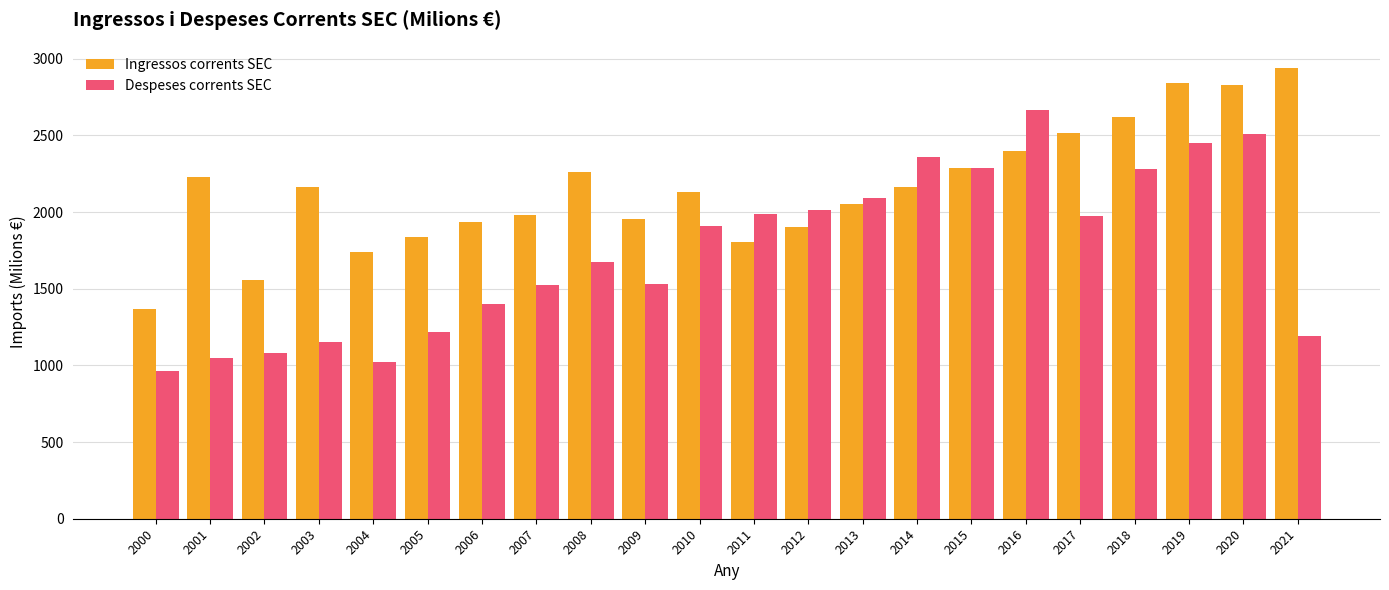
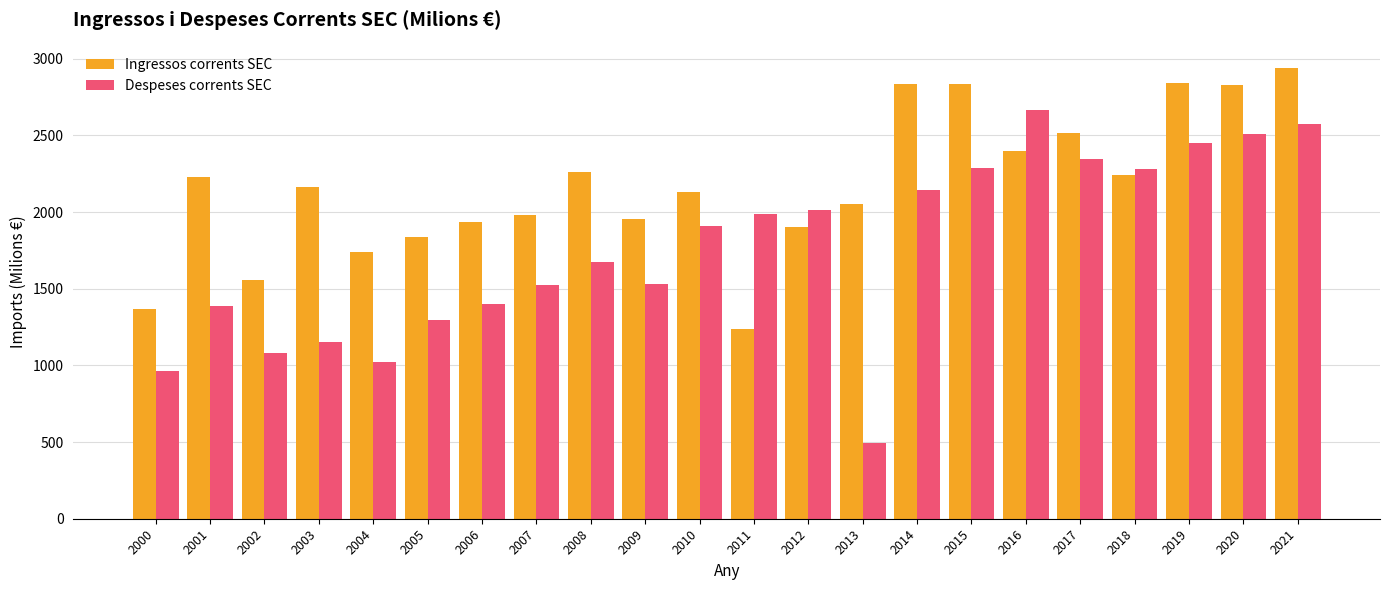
  {
    "Ingressos corrents SEC": {
      "2000": 1370,
      "2001": 2230,
      "2002": 1560,
      "2003": 2170,
      "2004": 1740,
      "2005": 1840,
      "2006": 1930,
      "2007": 1980,
      "2008": 2260,
      "2009": 1950,
      "2010": 2130,
-     "2011": 1810,
+     "2011": 1240,
      "2012": 1910,
      "2013": 2060,
-     "2014": 2170,
-     "2015": 2290,
+     "2014": 2830,
+     "2015": 2830,
      "2016": 2400,
      "2017": 2520,
-     "2018": 2620,
+     "2018": 2240,
      "2019": 2840,
      "2020": 2830,
      "2021": 2940
    },
    "Despeses corrents SEC": {
      "2000": 970,
-     "2001": 1050,
+     "2001": 1390,
      "2002": 1080,
      "2003": 1150,
      "2004": 1030,
-     "2005": 1220,
+     "2005": 1300,
      "2006": 1400,
      "2007": 1520,
      "2008": 1670,
      "2009": 1530,
      "2010": 1910,
      "2011": 1990,
      "2012": 2010,
-     "2013": 2090,
-     "2014": 2360,
+     "2013": 490,
+     "2014": 2140,
      "2015": 2290,
      "2016": 2670,
-     "2017": 1980,
+     "2017": 2350,
      "2018": 2280,
      "2019": 2450,
      "2020": 2510,
-     "2021": 1190
+     "2021": 2580
    }
  }
